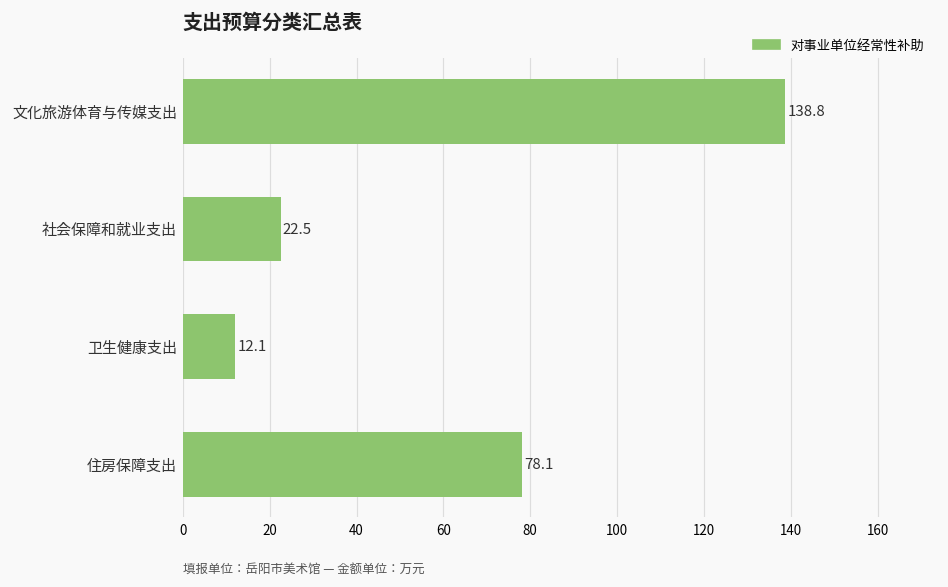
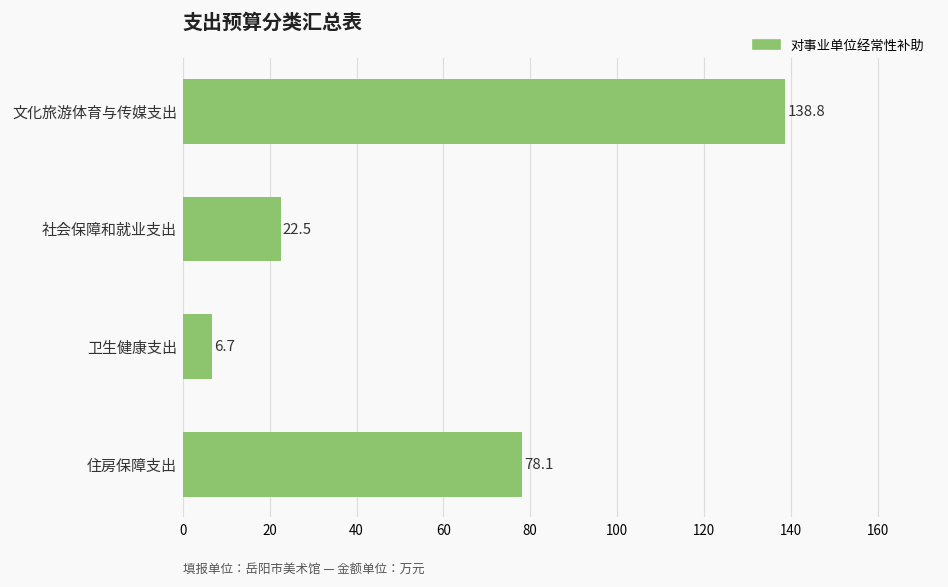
  {
    "文化旅游体育与传媒支出": 138.8,
    "社会保障和就业支出": 22.5,
-   "卫生健康支出": 12.1,
+   "卫生健康支出": 6.7,
    "住房保障支出": 78.1
  }
